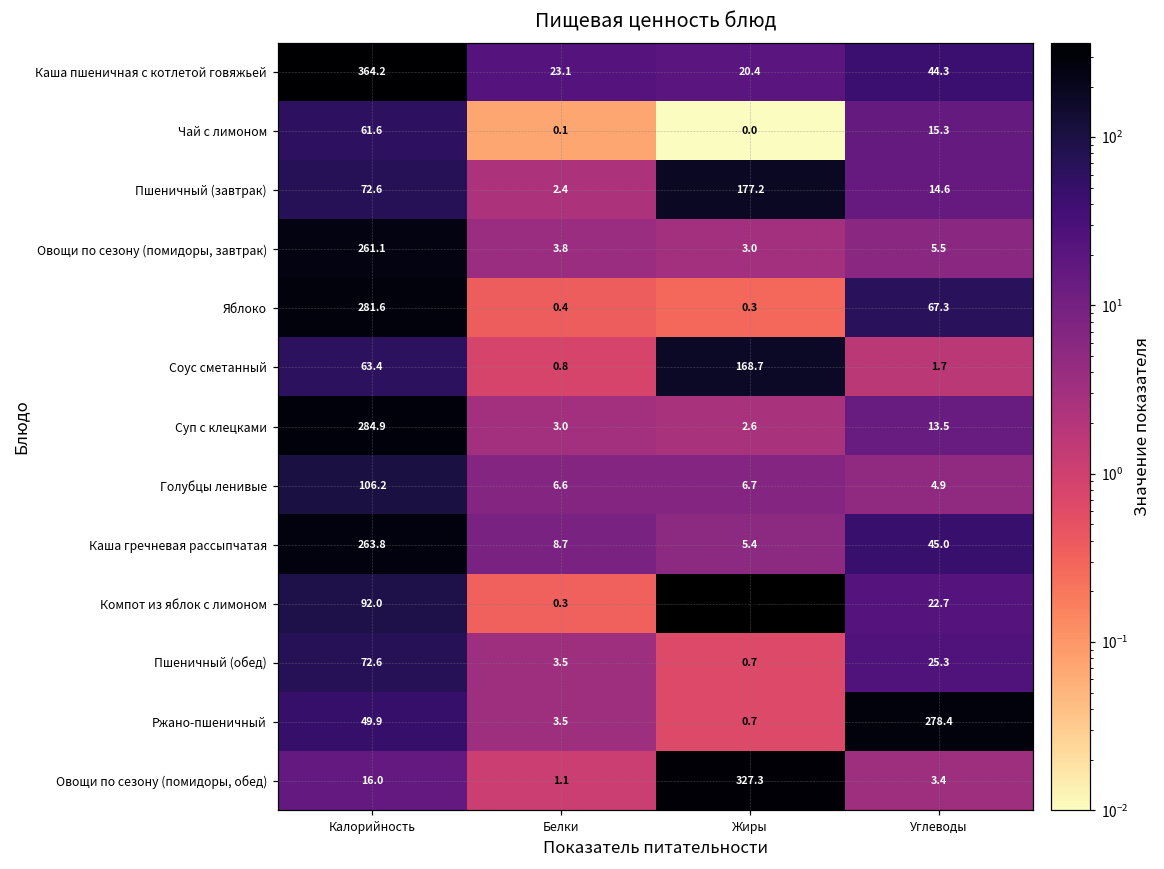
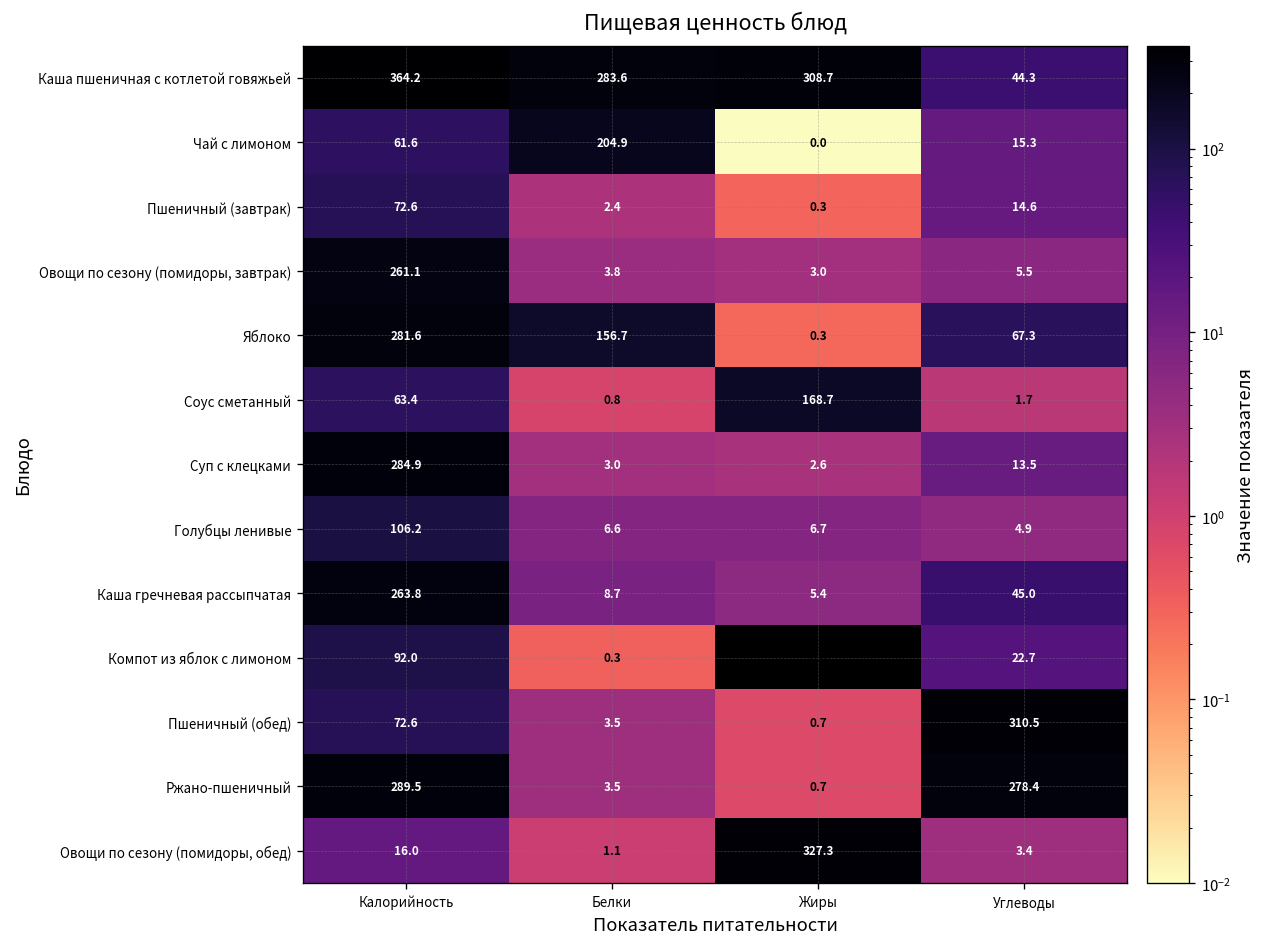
  {
    "Каша пшеничная с котлетой говяжьей": {
      "Калорийность": 364.2,
-     "Белки": 23.1,
-     "Жиры": 20.4,
+     "Белки": 283.6,
+     "Жиры": 308.7,
      "Углеводы": 44.3
    },
    "Чай с лимоном": {
      "Калорийность": 61.6,
-     "Белки": 0.1,
+     "Белки": 204.9,
      "Жиры": 0.0,
      "Углеводы": 15.3
    },
    "Пшеничный (завтрак)": {
      "Калорийность": 72.6,
      "Белки": 2.4,
-     "Жиры": 177.2,
+     "Жиры": 0.3,
      "Углеводы": 14.6
    },
    "Овощи по сезону (помидоры, завтрак)": {
      "Калорийность": 261.1,
      "Белки": 3.8,
      "Жиры": 3.0,
      "Углеводы": 5.5
    },
    "Яблоко": {
      "Калорийность": 281.6,
-     "Белки": 0.4,
+     "Белки": 156.7,
      "Жиры": 0.3,
      "Углеводы": 67.3
    },
    "Соус сметанный": {
      "Калорийность": 63.4,
      "Белки": 0.8,
      "Жиры": 168.7,
      "Углеводы": 1.7
    },
    "Суп с клецками": {
      "Калорийность": 284.9,
      "Белки": 3.0,
      "Жиры": 2.6,
      "Углеводы": 13.5
    },
    "Голубцы ленивые": {
      "Калорийность": 106.2,
      "Белки": 6.6,
      "Жиры": 6.7,
      "Углеводы": 4.9
    },
    "Каша гречневая рассыпчатая": {
      "Калорийность": 263.8,
      "Белки": 8.7,
      "Жиры": 5.4,
      "Углеводы": 45.0
    },
    "Компот из яблок с лимоном": {
      "Калорийность": 92.0,
      "Белки": 0.3,
      "Углеводы": 22.7
    },
    "Пшеничный (обед)": {
      "Калорийность": 72.6,
      "Белки": 3.5,
      "Жиры": 0.7,
-     "Углеводы": 25.3
+     "Углеводы": 310.5
    },
    "Ржано-пшеничный": {
-     "Калорийность": 49.9,
+     "Калорийность": 289.5,
      "Белки": 3.5,
      "Жиры": 0.7,
      "Углеводы": 278.4
    },
    "Овощи по сезону (помидоры, обед)": {
      "Калорийность": 16.0,
      "Белки": 1.1,
      "Жиры": 327.3,
      "Углеводы": 3.4
    }
  }
